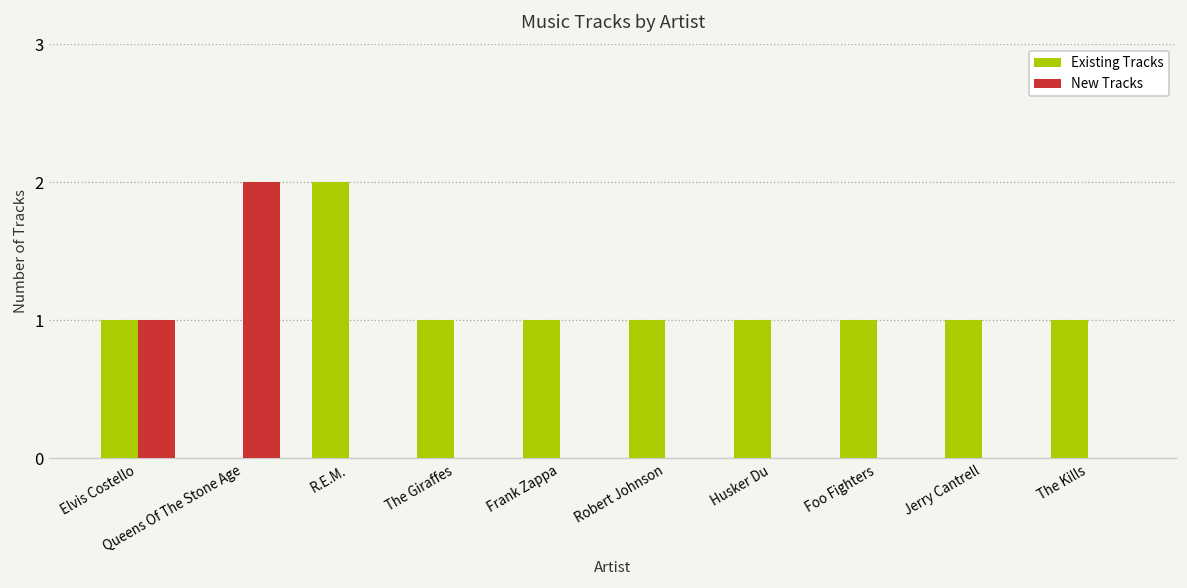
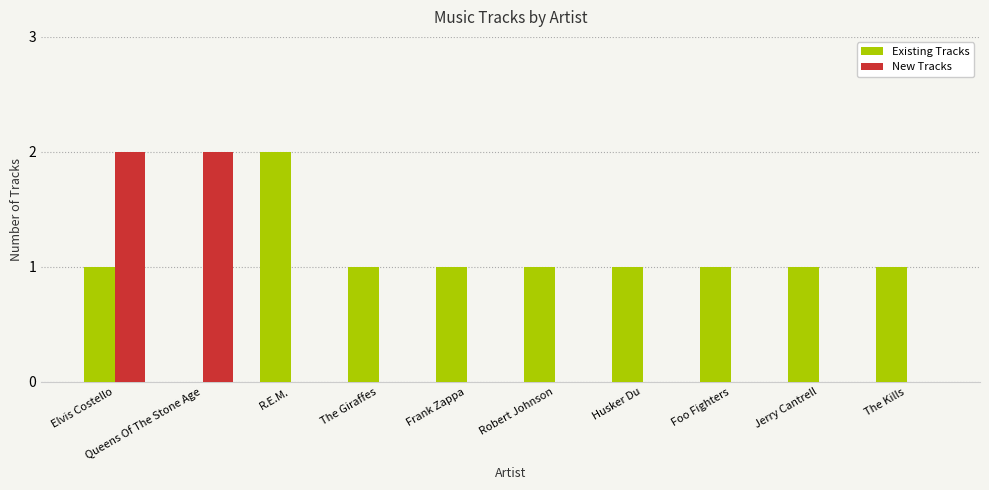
  {
    "Existing Tracks": {
      "Elvis Costello": 1,
      "Queens Of The Stone Age": 0,
      "R.E.M.": 2,
      "The Giraffes": 1,
      "Frank Zappa": 1,
      "Robert Johnson": 1,
      "Husker Du": 1,
      "Foo Fighters": 1,
      "Jerry Cantrell": 1,
      "The Kills": 1
    },
    "New Tracks": {
-     "Elvis Costello": 1,
+     "Elvis Costello": 2,
      "Queens Of The Stone Age": 2,
      "R.E.M.": 0,
      "The Giraffes": 0,
      "Frank Zappa": 0,
      "Robert Johnson": 0,
      "Husker Du": 0,
      "Foo Fighters": 0,
      "Jerry Cantrell": 0,
      "The Kills": 0
    }
  }
